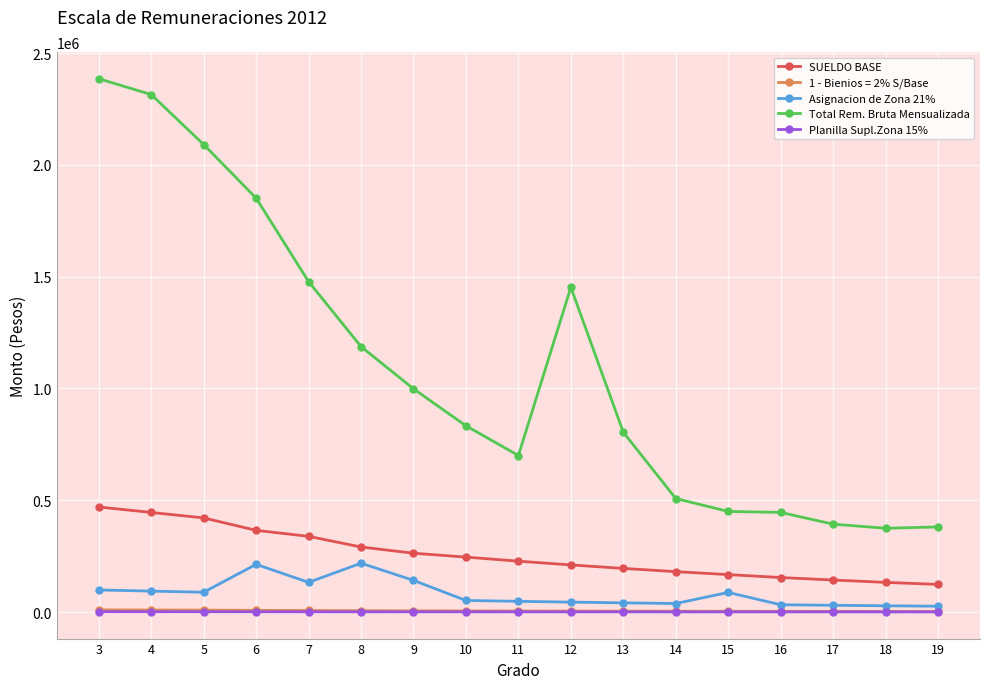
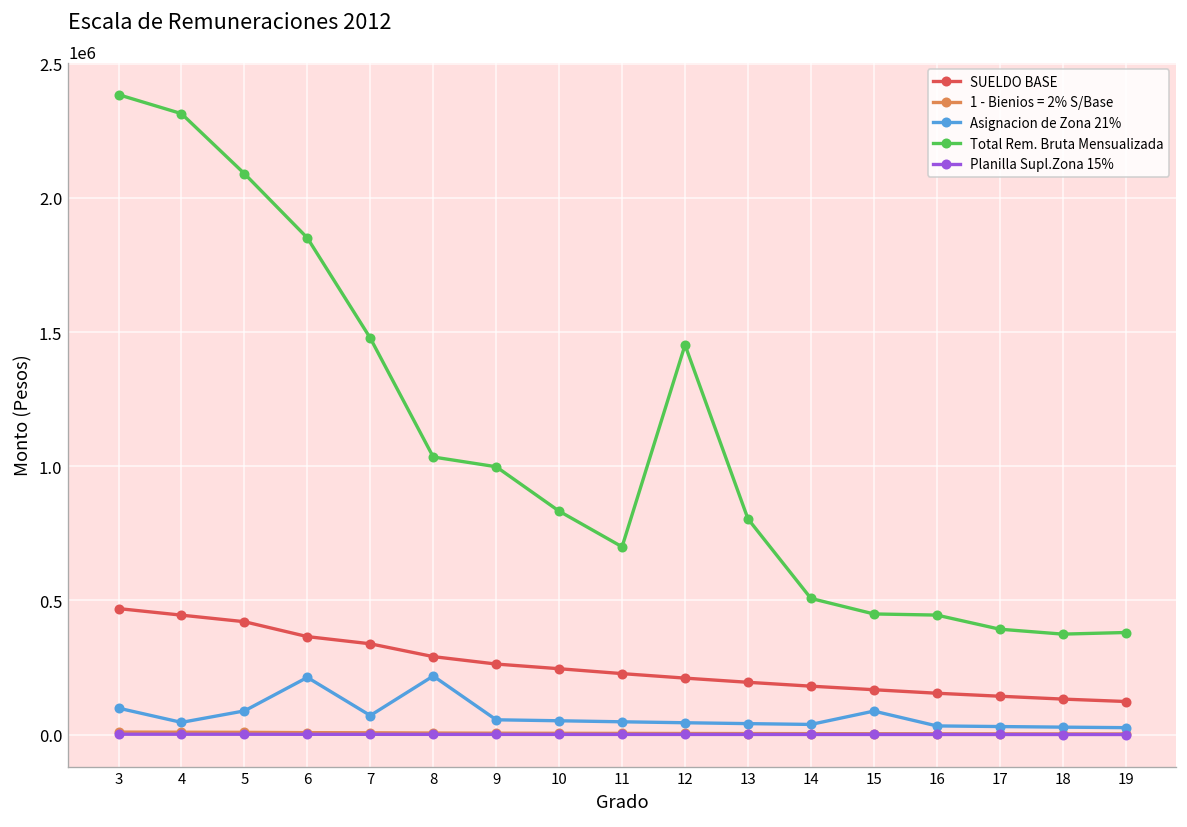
  {
    "Asignacion de Zona 21%": {
      "3": 100000,
-     "4": 90000,
+     "4": 50000,
      "5": 90000,
      "6": 210000,
-     "7": 130000,
+     "7": 70000,
      "8": 220000,
-     "9": 140000,
+     "9": 60000,
      "10": 50000,
      "11": 50000,
      "12": 40000,
      "13": 40000,
      "14": 40000,
      "15": 90000,
      "16": 30000,
      "17": 30000,
      "18": 30000,
      "19": 30000
    },
    "Total Rem. Bruta Mensualizada": {
      "3": 2380000,
      "4": 2310000,
      "5": 2090000,
      "6": 1850000,
      "7": 1480000,
-     "8": 1190000,
+     "8": 1030000,
      "9": 1000000,
      "10": 830000,
      "11": 700000,
      "12": 1450000,
      "13": 800000,
      "14": 510000,
      "15": 450000,
      "16": 450000,
      "17": 390000,
      "18": 370000,
      "19": 380000
    }
  }
